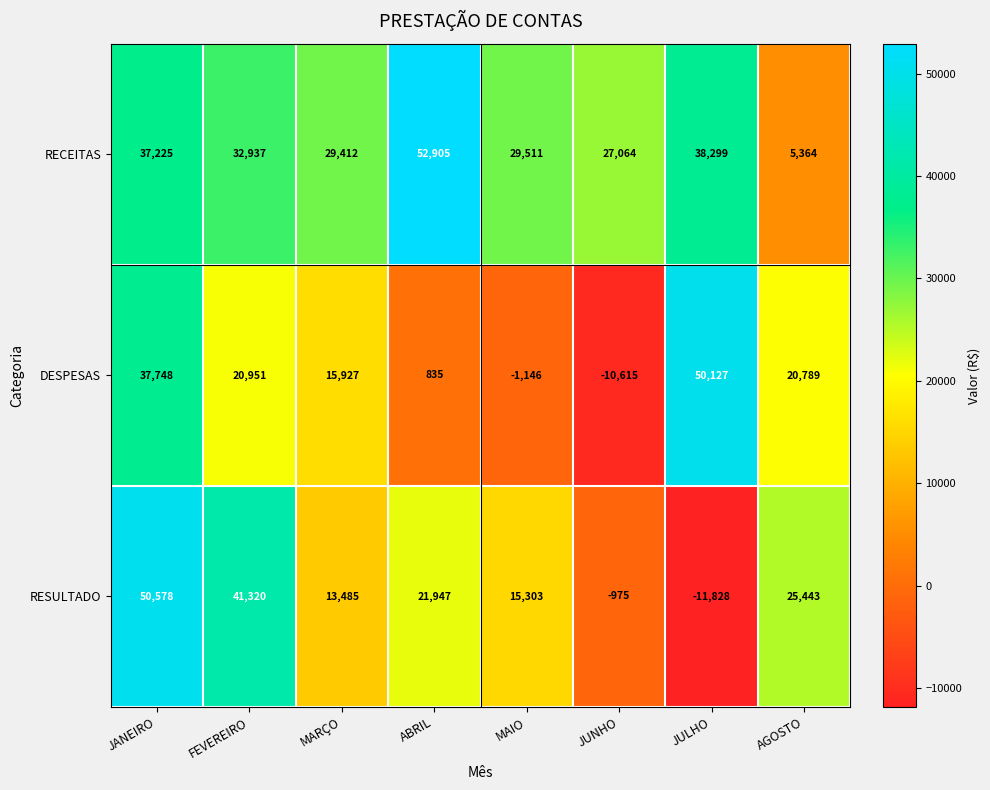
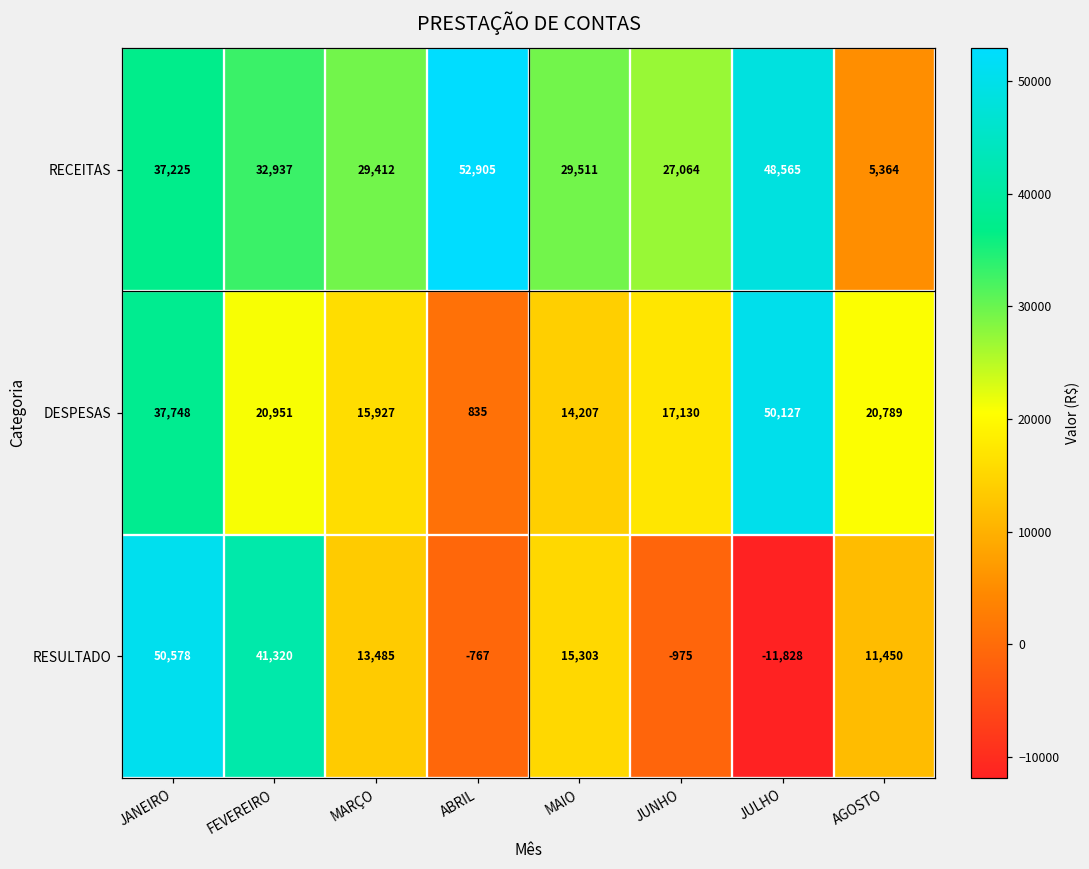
  {
    "RECEITAS": {
      "JANEIRO": "37,225",
      "FEVEREIRO": "32,937",
      "MARÇO": "29,412",
      "ABRIL": "52,905",
      "MAIO": "29,511",
      "JUNHO": "27,064",
-     "JULHO": "38,299",
+     "JULHO": "48,565",
      "AGOSTO": "5,364"
    },
    "DESPESAS": {
      "JANEIRO": "37,748",
      "FEVEREIRO": "20,951",
      "MARÇO": "15,927",
      "ABRIL": "835",
-     "MAIO": "-1,146",
-     "JUNHO": "-10,615",
+     "MAIO": "14,207",
+     "JUNHO": "17,130",
      "JULHO": "50,127",
      "AGOSTO": "20,789"
    },
    "RESULTADO": {
      "JANEIRO": "50,578",
      "FEVEREIRO": "41,320",
      "MARÇO": "13,485",
-     "ABRIL": "21,947",
+     "ABRIL": "-767",
      "MAIO": "15,303",
      "JUNHO": "-975",
      "JULHO": "-11,828",
-     "AGOSTO": "25,443"
+     "AGOSTO": "11,450"
    }
  }
